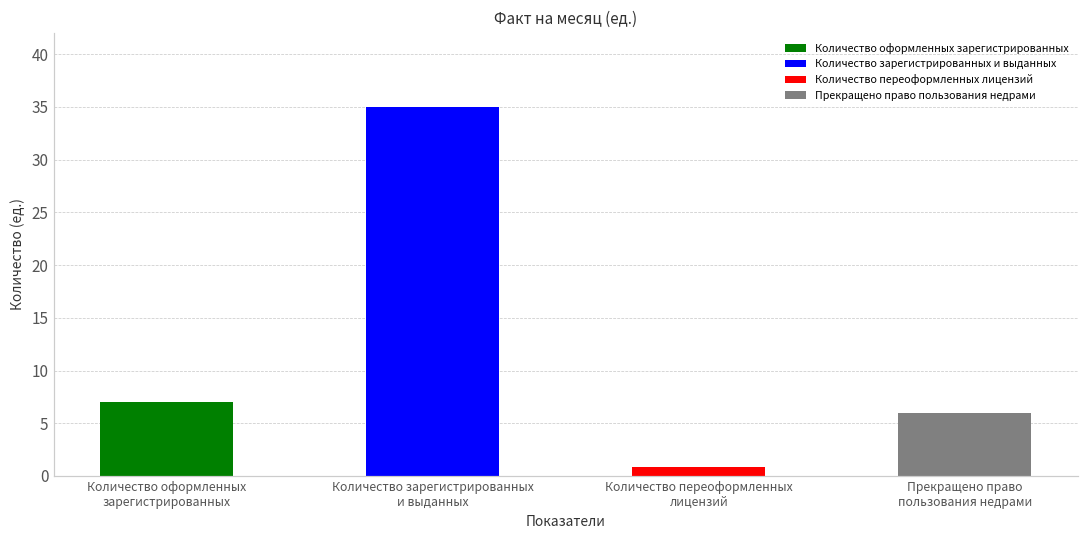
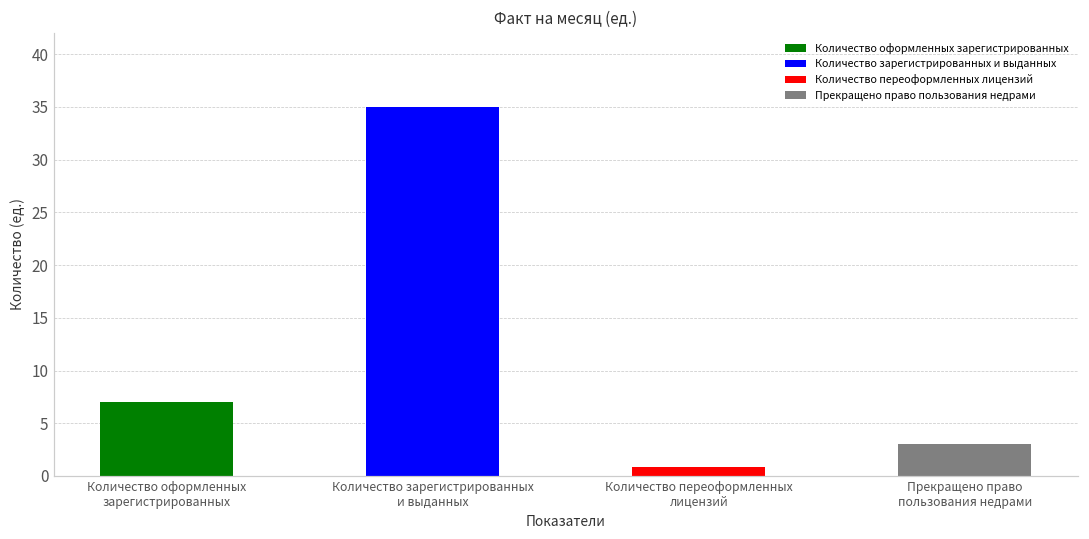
  {
    "Количество оформленных зарегистрированных": 7,
    "Количество зарегистрированных и выданных": 35,
    "Количество переоформленных лицензий": 1,
-   "Прекращено право пользования недрами": 6
+   "Прекращено право пользования недрами": 3
  }
